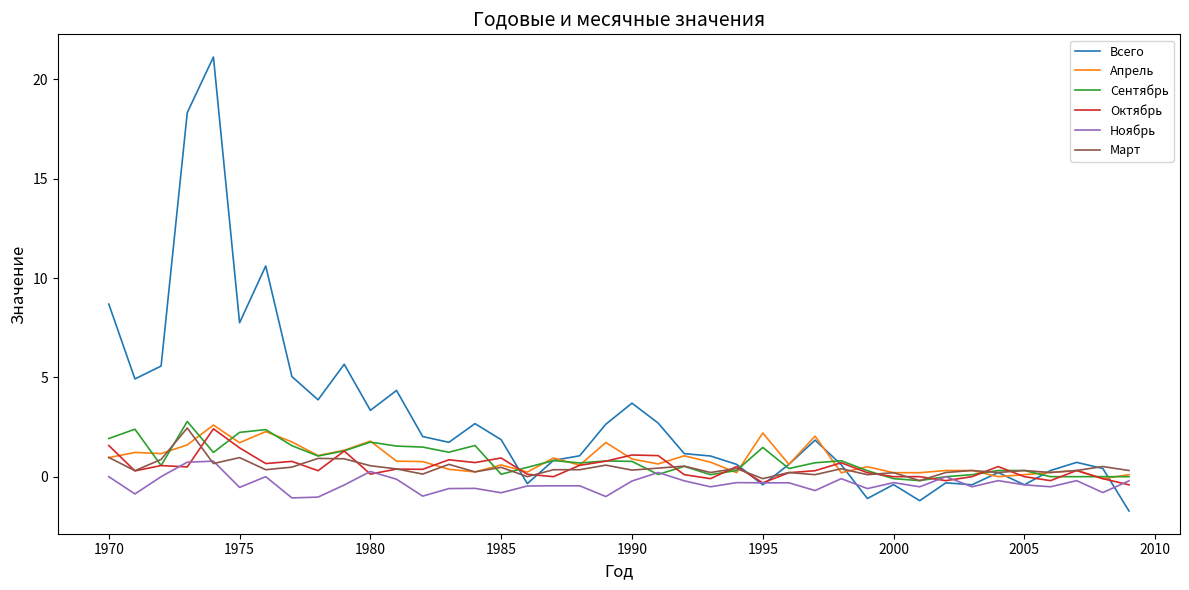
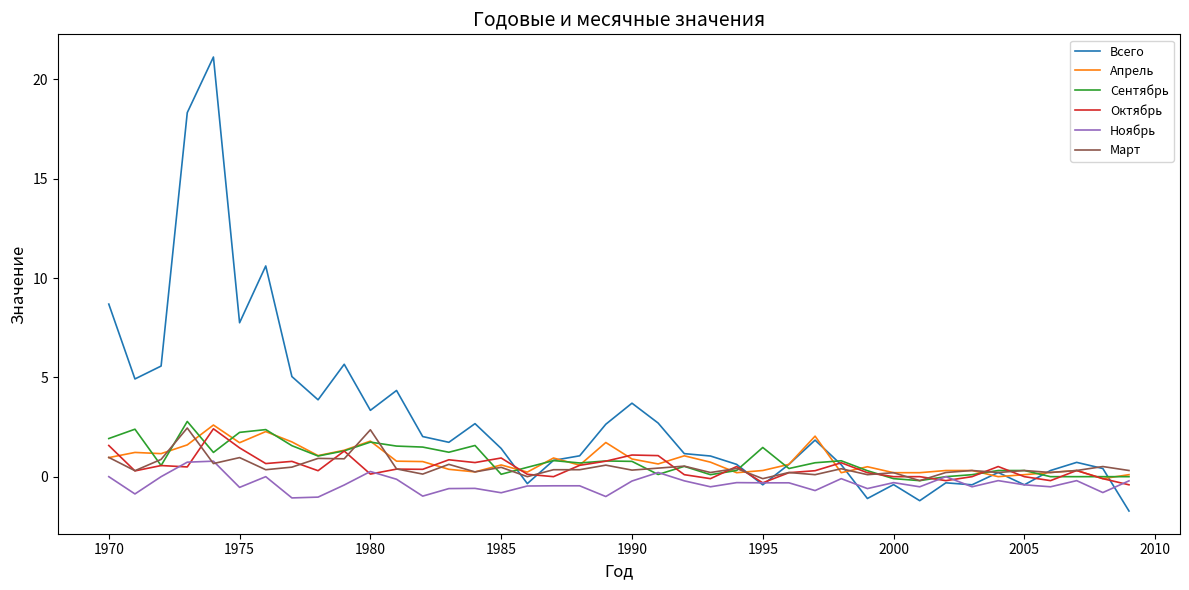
  {
    "Всего": {
      "1970": 8.7,
      "1975": 7.8,
      "1980": 3.3,
-     "1985": 1.9,
+     "1985": 1.4,
      "1990": 3.7
    },
    "Апрель": {
      "1975": 1.7,
-     "1995": 2.2
+     "1995": 0.3
    },
    "Сентябрь": {
      "1970": 1.9,
      "1975": 2.2,
      "1985": 0.1,
      "1995": 1.5
    },
    "Октябрь": {
      "1970": 1.6,
      "1975": 1.5,
      "1980": 0.1,
      "1985": 0.9,
      "1990": 1.1
    },
    "Ноябрь": {
      "1970": 0.0,
      "1975": -0.5,
      "1980": 0.3,
      "1985": -0.8,
      "1990": -0.2
    },
    "Март": {
      "1975": 1.0,
-     "1980": 0.6,
+     "1980": 2.4,
      "1990": 0.3,
      "1995": -0.1
    }
  }
